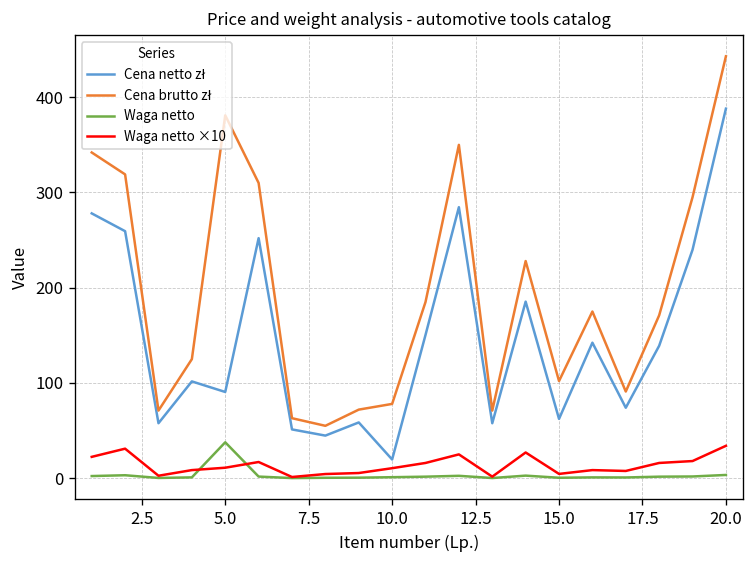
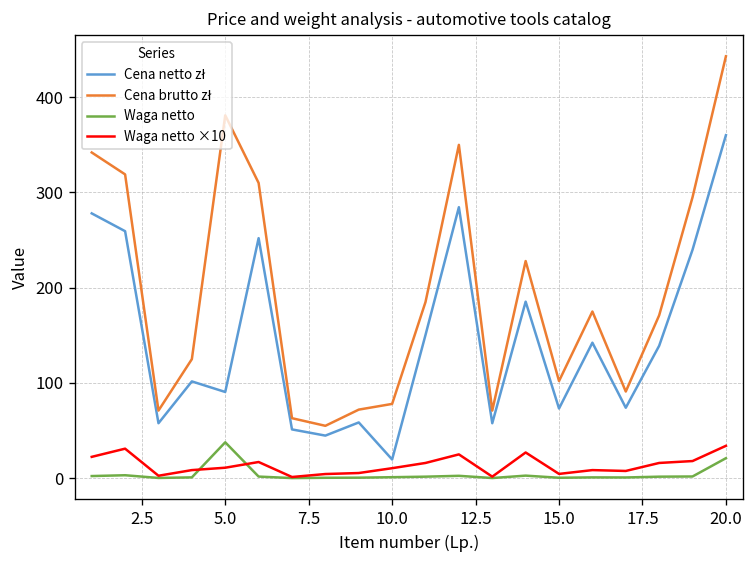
  {
    "Cena netto zł": {
      "5.0": 90,
      "10.0": 20,
-     "15.0": 60,
-     "20.0": 390
+     "15.0": 70,
+     "20.0": 360
    },
    "Cena brutto zł": {
      "10.0": 80,
      "15.0": 100,
      "20.0": 440
    },
    "Waga netto": {
      "5.0": 40,
      "10.0": 0,
      "15.0": 0,
-     "20.0": 0
+     "20.0": 20
    },
    "Waga netto ×10": {
      "5.0": 10,
      "10.0": 10,
      "15.0": 0,
      "20.0": 30
    }
  }
